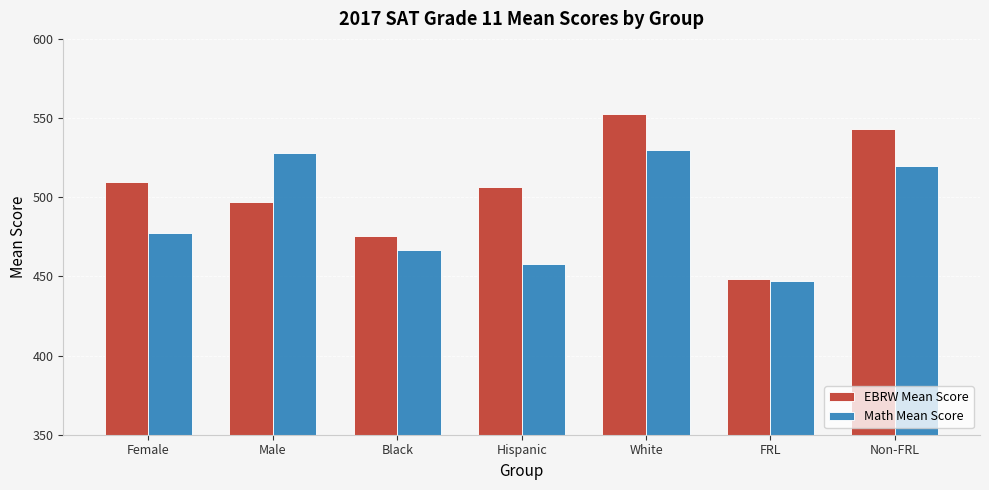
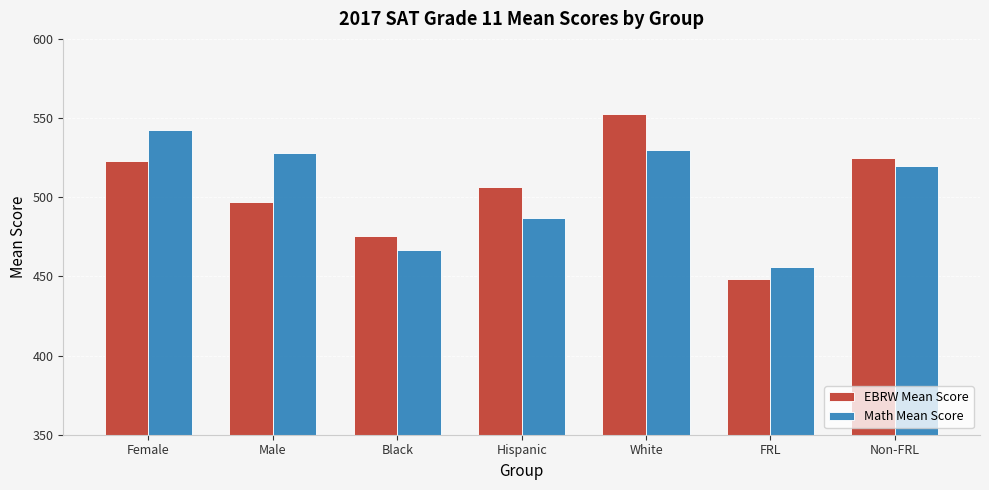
  {
    "EBRW Mean Score": {
-     "Female": 510,
+     "Female": 523,
      "Male": 497,
      "Black": 475,
      "Hispanic": 507,
      "White": 553,
      "FRL": 448,
-     "Non-FRL": 543
+     "Non-FRL": 525
    },
    "Math Mean Score": {
-     "Female": 477,
+     "Female": 543,
      "Male": 528,
      "Black": 467,
-     "Hispanic": 458,
+     "Hispanic": 487,
      "White": 530,
-     "FRL": 447,
+     "FRL": 456,
      "Non-FRL": 520
    }
  }
